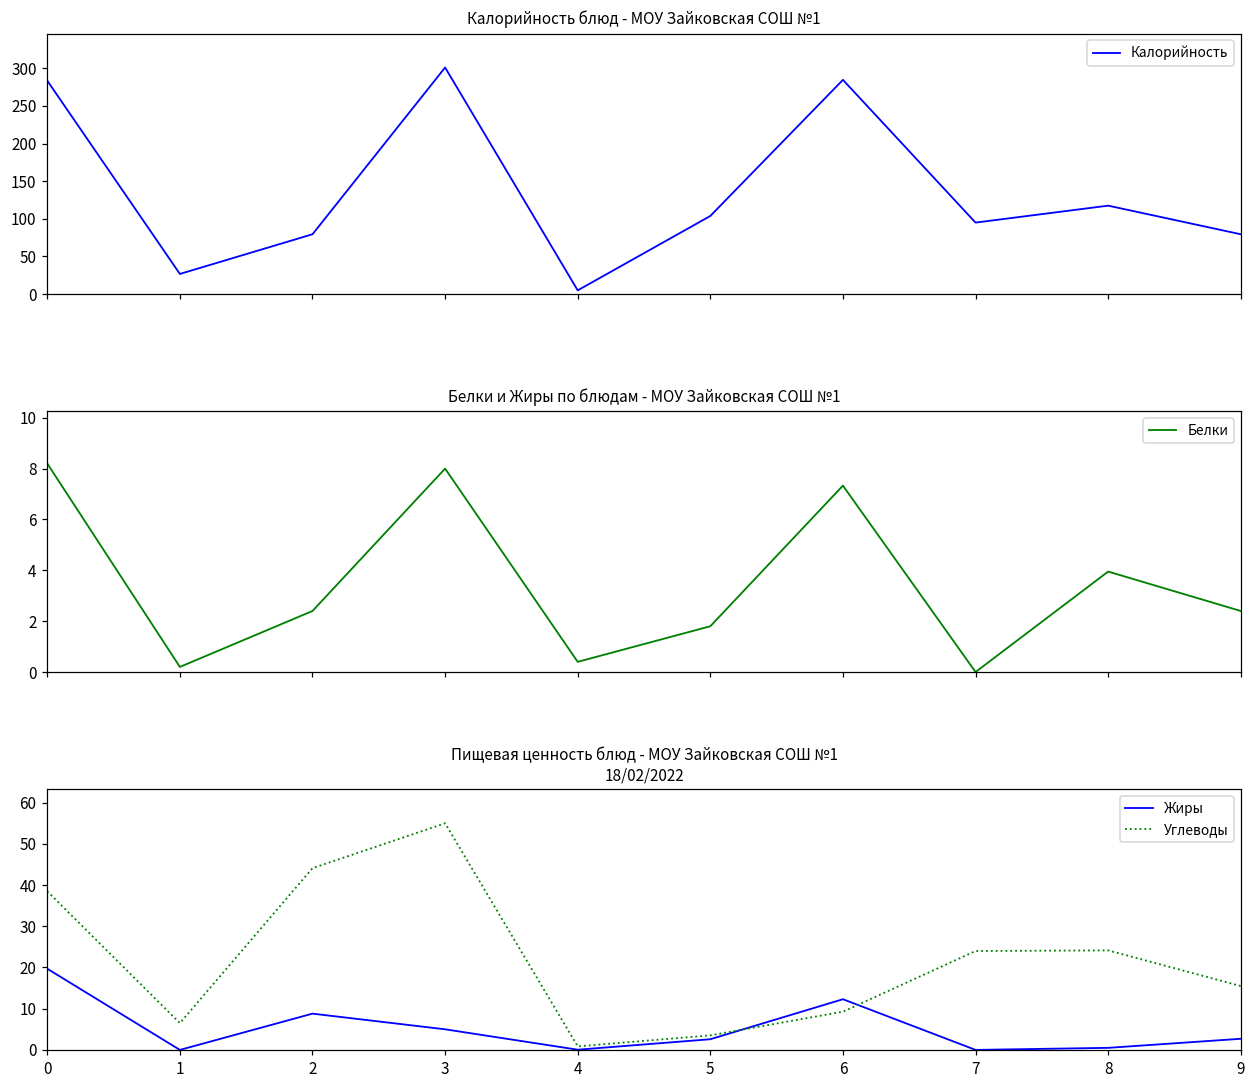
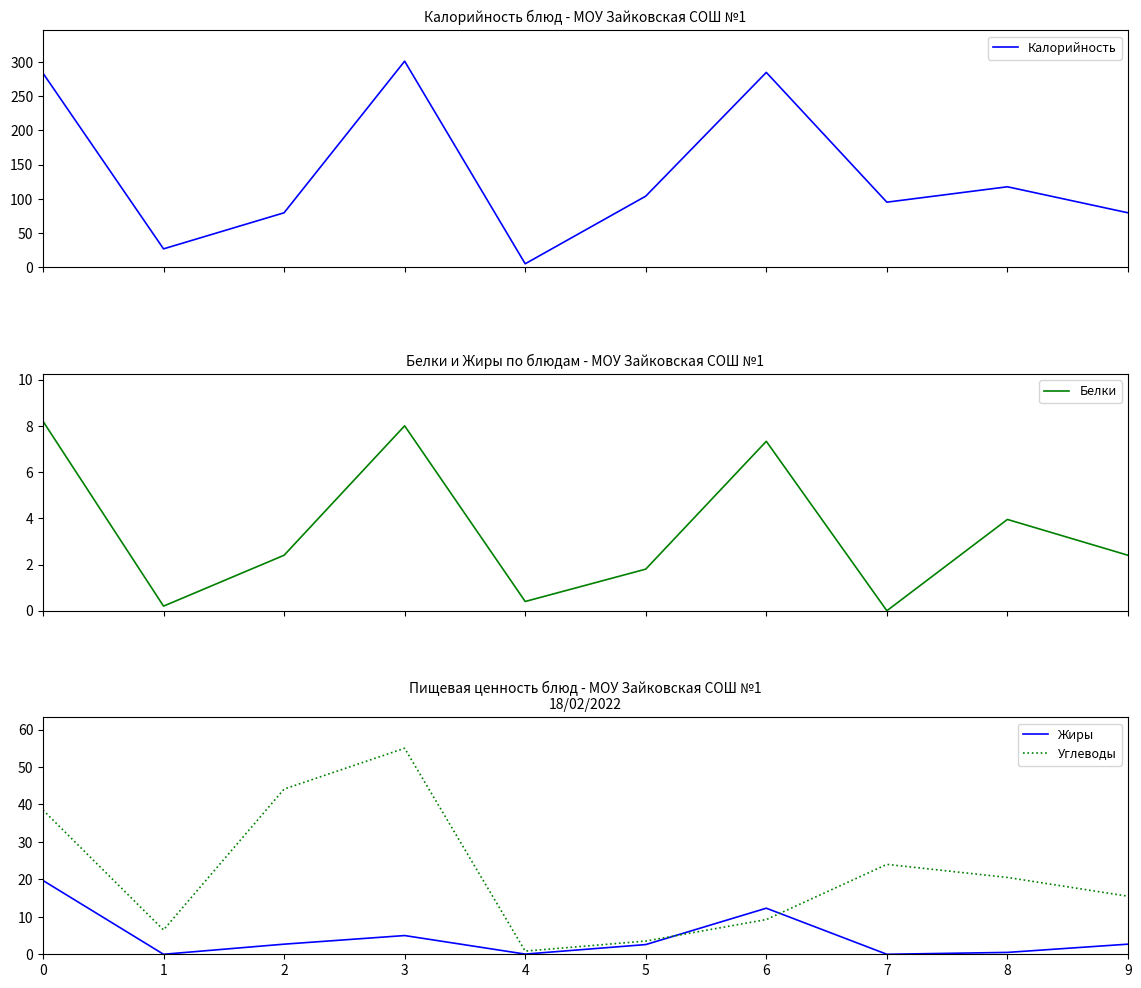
  {
    "Пищевая ценность блюд - МОУ Зайковская СОШ №1 18/02/2022": {
      "Жиры": {
        "0": 20,
        "1": 0,
-       "2": 9,
+       "2": 3,
        "3": 5,
        "4": 0,
        "5": 3,
        "6": 12,
        "7": 0,
        "8": 1,
        "9": 3
      },
      "Углеводы": {
        "0": 39,
        "1": 7,
        "2": 44,
        "3": 55,
        "4": 1,
        "5": 4,
        "6": 9,
        "7": 24,
-       "8": 24,
+       "8": 21,
        "9": 16
      }
    }
  }
